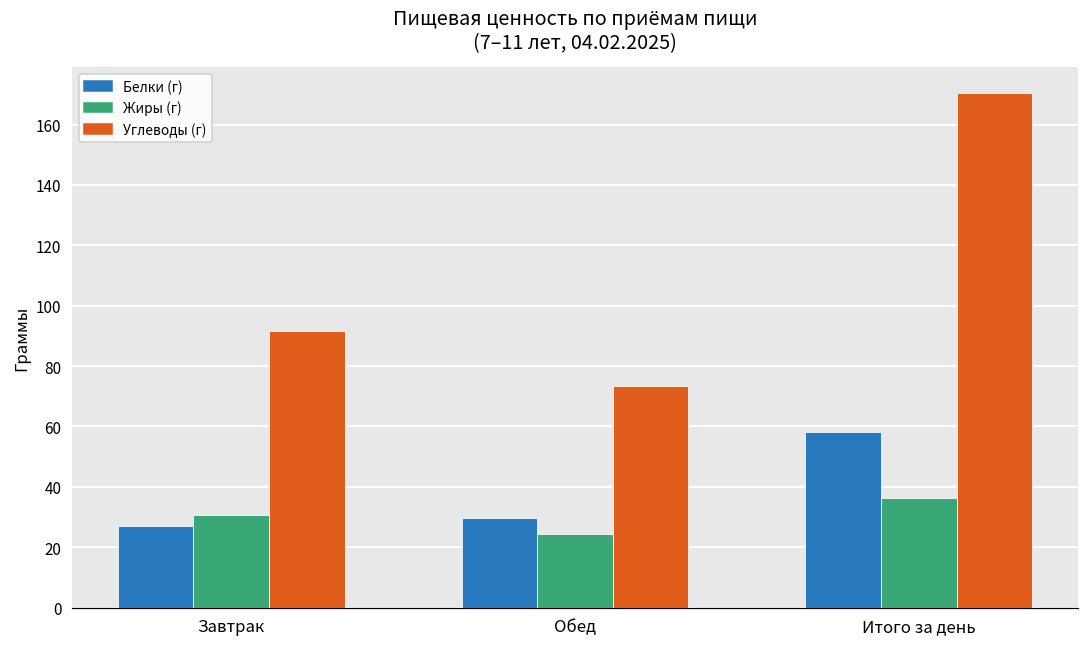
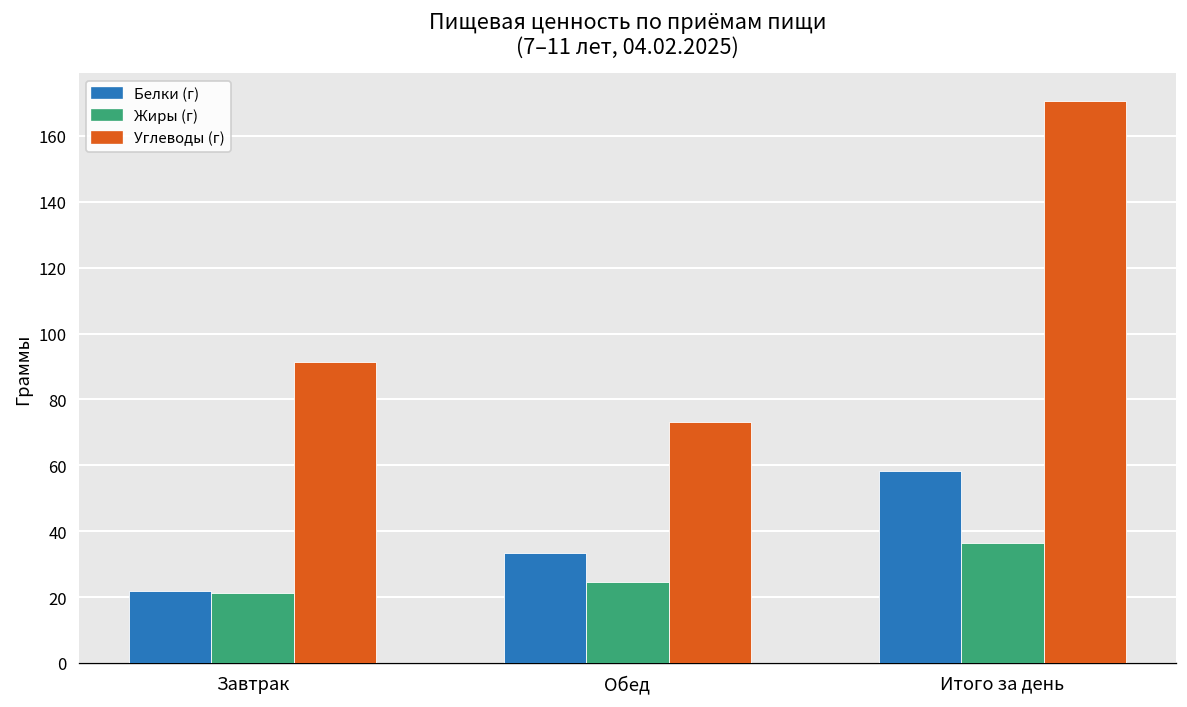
  {
    "Белки (г)": {
-     "Завтрак": 27,
-     "Обед": 30,
+     "Завтрак": 22,
+     "Обед": 33,
      "Итого за день": 58
    },
    "Жиры (г)": {
-     "Завтрак": 31,
+     "Завтрак": 21,
      "Обед": 25,
      "Итого за день": 36
    },
    "Углеводы (г)": {
      "Завтрак": 91,
      "Обед": 73,
      "Итого за день": 171
    }
  }
